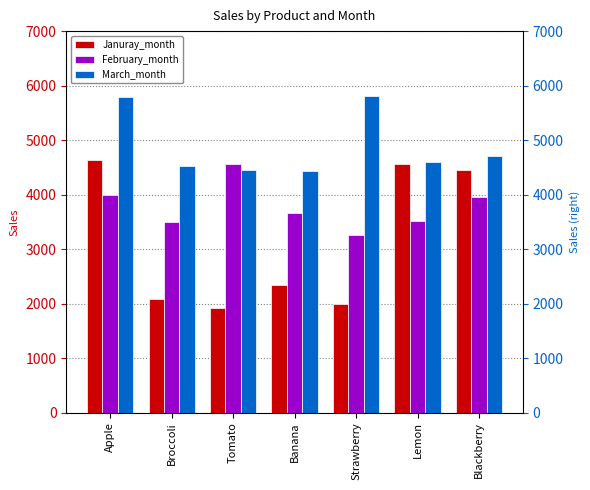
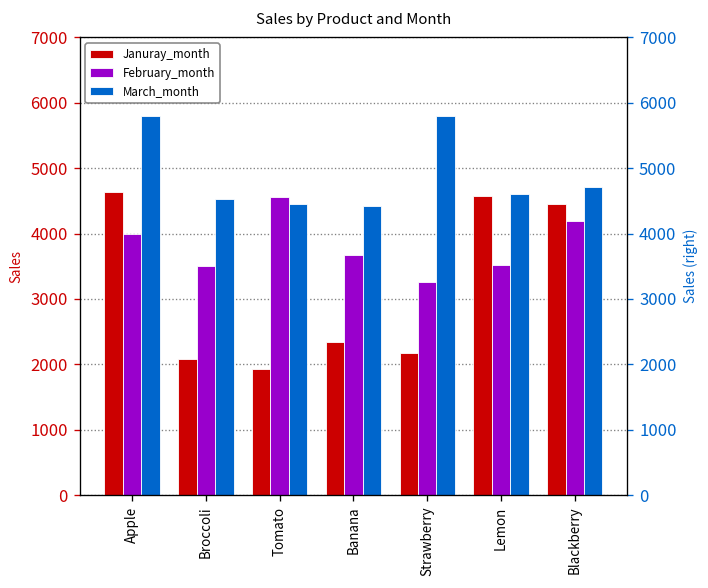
  {
    "Januray_month": {
      "Apple": 4600,
      "Broccoli": 2100,
      "Tomato": 1900,
      "Banana": 2300,
-     "Strawberry": 2000,
+     "Strawberry": 2200,
      "Lemon": 4600,
      "Blackberry": 4500
    },
    "February_month": {
      "Apple": 4000,
      "Broccoli": 3500,
      "Tomato": 4600,
      "Banana": 3700,
      "Strawberry": 3300,
      "Lemon": 3500,
-     "Blackberry": 4000
+     "Blackberry": 4200
    },
    "March_month": {
      "Apple": 5800,
      "Broccoli": 4500,
      "Tomato": 4400,
      "Banana": 4400,
      "Strawberry": 5800,
      "Lemon": 4600,
      "Blackberry": 4700
    }
  }
